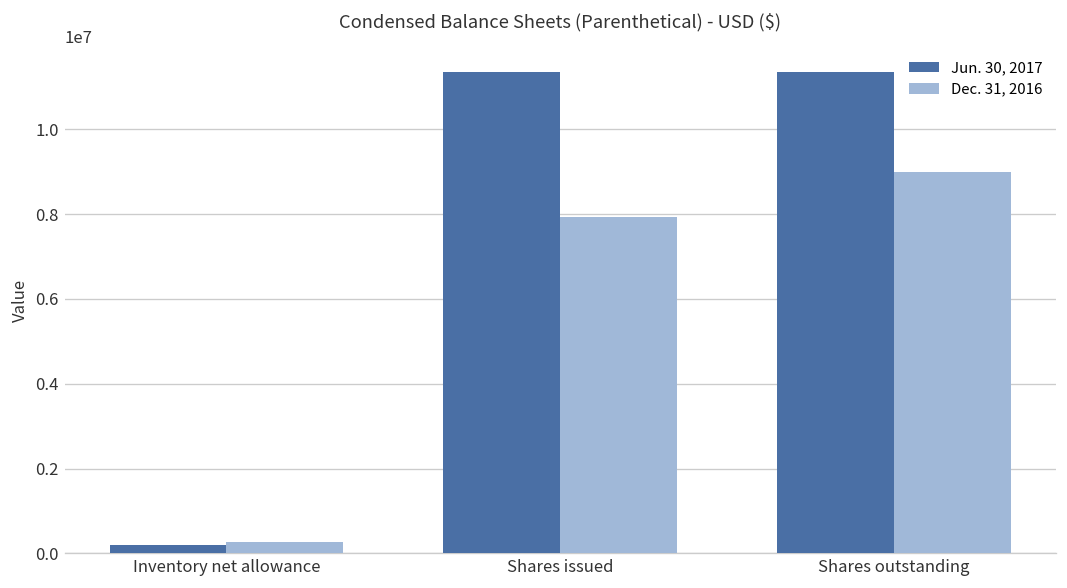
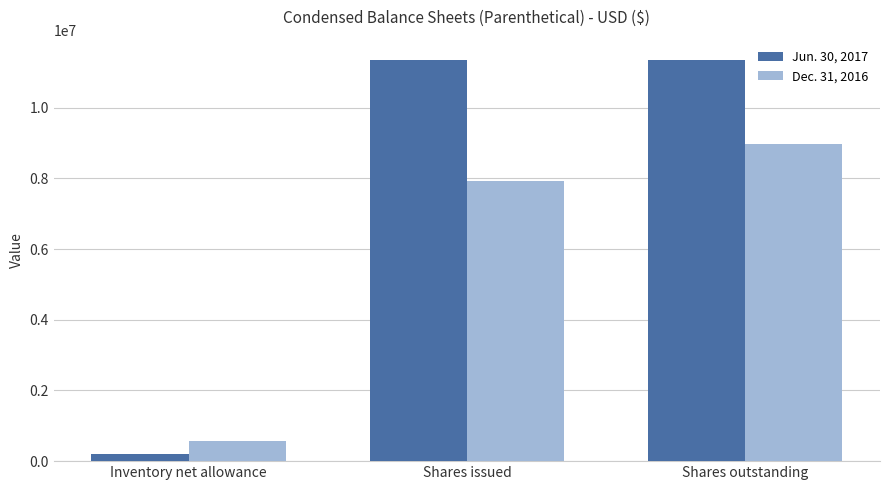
  {
    "Jun. 30, 2017": {
      "Inventory net allowance": 200000,
      "Shares issued": 11400000,
      "Shares outstanding": 11400000
    },
    "Dec. 31, 2016": {
-     "Inventory net allowance": 300000,
+     "Inventory net allowance": 600000,
      "Shares issued": 7900000,
      "Shares outstanding": 9000000
    }
  }
